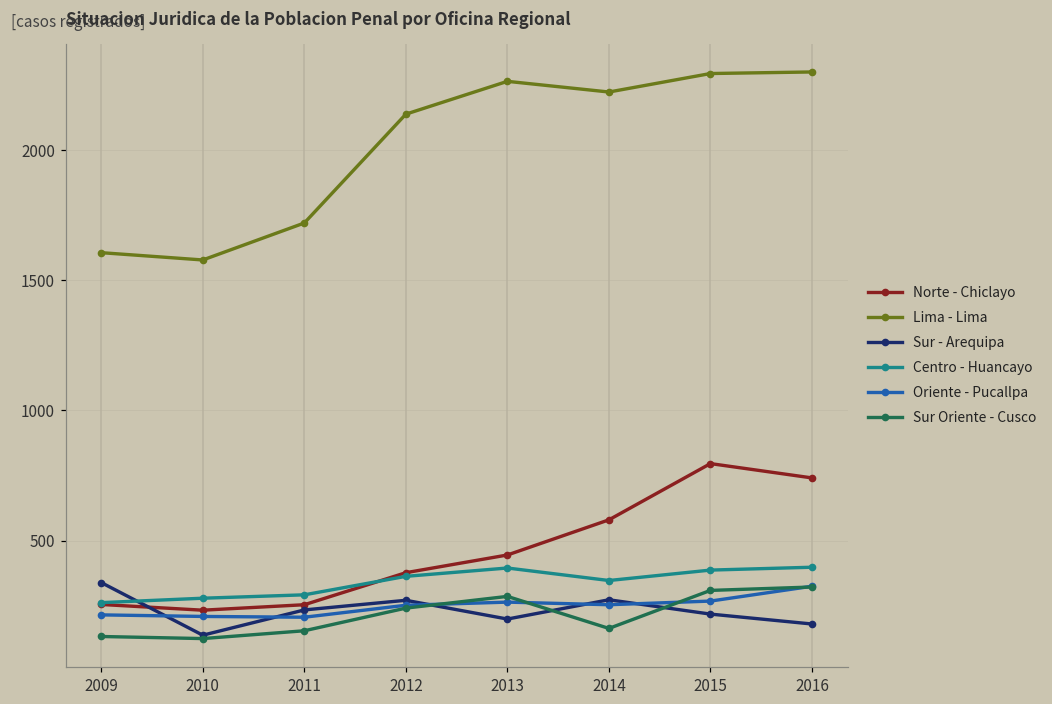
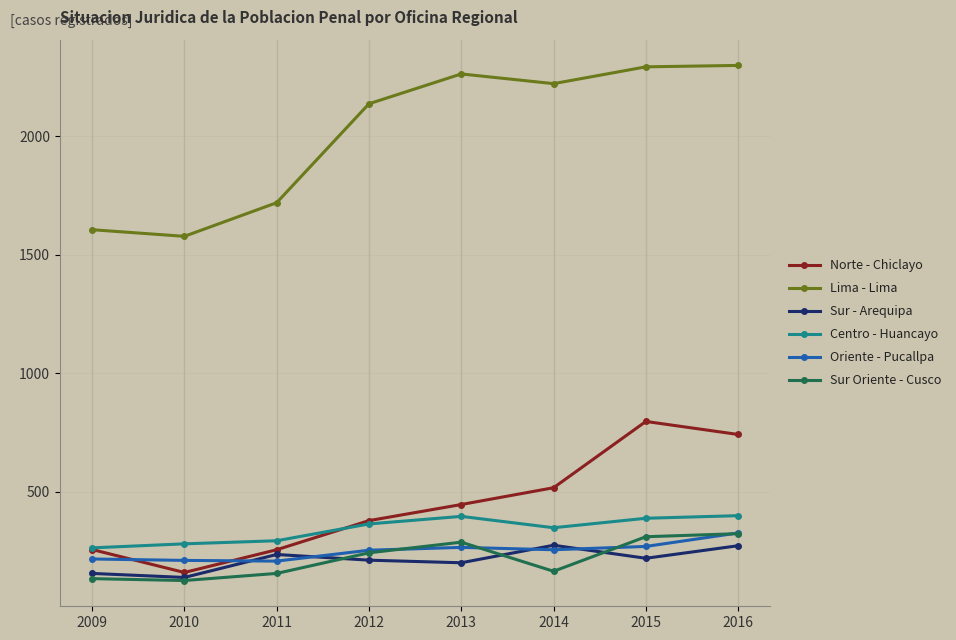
  {
    "Norte - Chiclayo": {
-     "2010": 230,
+     "2010": 160,
      "2011": 250,
      "2012": 380,
      "2013": 450,
-     "2014": 580,
+     "2014": 520,
      "2015": 800,
      "2016": 740
    },
    "Lima - Lima": {
      "2009": 1610,
      "2010": 1580,
      "2011": 1720,
      "2012": 2140,
      "2013": 2260,
      "2014": 2220,
      "2015": 2290,
      "2016": 2300
    },
    "Sur - Arequipa": {
-     "2009": 340,
+     "2009": 150,
      "2010": 140,
      "2011": 230,
-     "2012": 270,
+     "2012": 210,
      "2013": 200,
      "2014": 270,
      "2015": 220,
-     "2016": 180
+     "2016": 270
    },
    "Sur Oriente - Cusco": {
      "2009": 130,
      "2010": 120,
      "2011": 150,
      "2012": 240,
      "2013": 290,
      "2014": 160,
      "2015": 310
    }
  }
